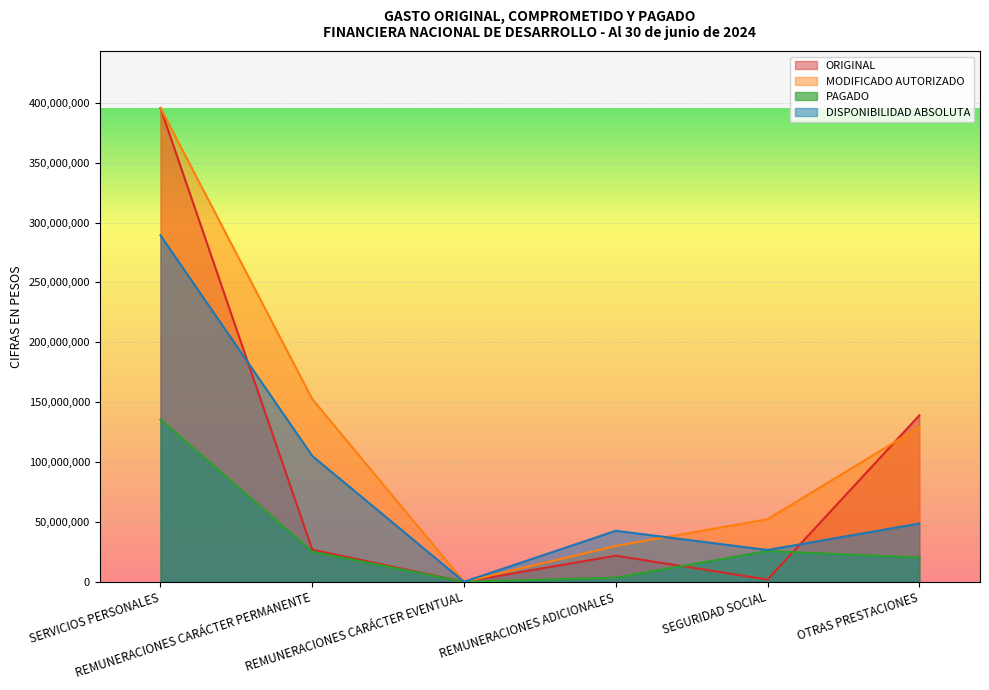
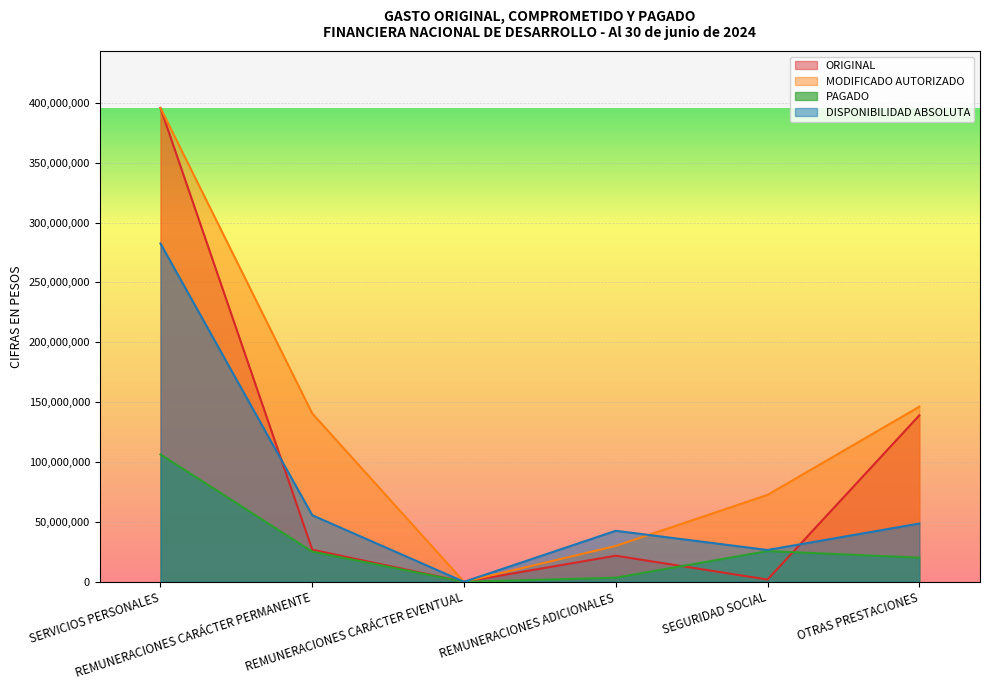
  {
    "ORIGINAL": {
      "REMUNERACIONES ADICIONALES": "22,000,000",
      "SEGURIDAD SOCIAL": "2,000,000",
      "OTRAS PRESTACIONES": "139,000,000"
    },
    "MODIFICADO AUTORIZADO": {
-     "REMUNERACIONES CARÁCTER PERMANENTE": "153,000,000",
+     "REMUNERACIONES CARÁCTER PERMANENTE": "141,000,000",
      "REMUNERACIONES ADICIONALES": "30,000,000",
-     "SEGURIDAD SOCIAL": "52,000,000",
-     "OTRAS PRESTACIONES": "129,000,000"
+     "SEGURIDAD SOCIAL": "73,000,000",
+     "OTRAS PRESTACIONES": "146,000,000"
    },
    "PAGADO": {
-     "SERVICIOS PERSONALES": "136,000,000",
+     "SERVICIOS PERSONALES": "106,000,000",
      "REMUNERACIONES ADICIONALES": "3,000,000",
      "OTRAS PRESTACIONES": "20,000,000"
    },
    "DISPONIBILIDAD ABSOLUTA": {
-     "SERVICIOS PERSONALES": "289,000,000",
-     "REMUNERACIONES CARÁCTER PERMANENTE": "105,000,000",
+     "SERVICIOS PERSONALES": "282,000,000",
+     "REMUNERACIONES CARÁCTER PERMANENTE": "56,000,000",
      "REMUNERACIONES ADICIONALES": "43,000,000",
      "OTRAS PRESTACIONES": "49,000,000"
    }
  }
